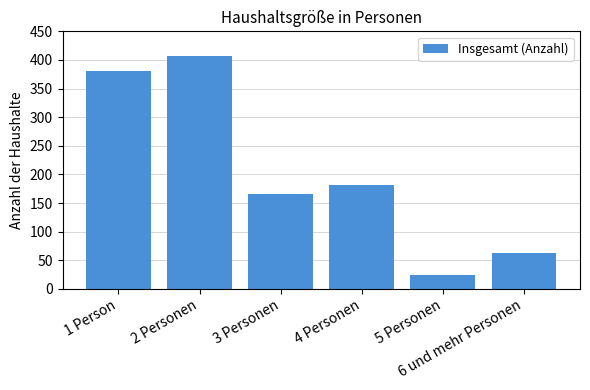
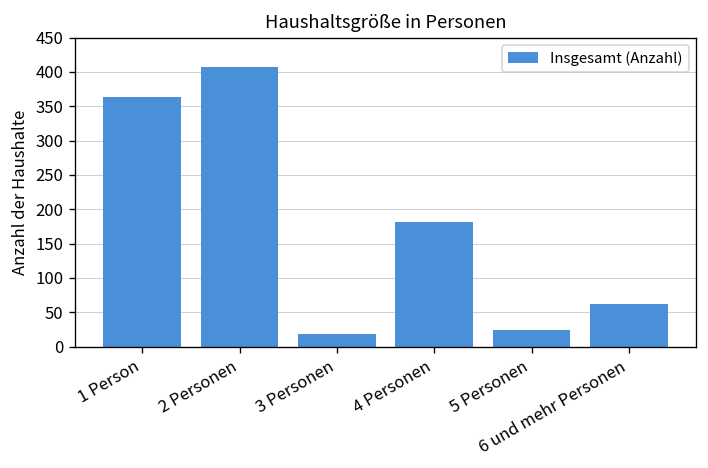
  {
-   "1 Person": 380,
+   "1 Person": 360,
    "2 Personen": 410,
-   "3 Personen": 170,
+   "3 Personen": 20,
    "4 Personen": 180,
    "5 Personen": 20,
    "6 und mehr Personen": 60
  }
